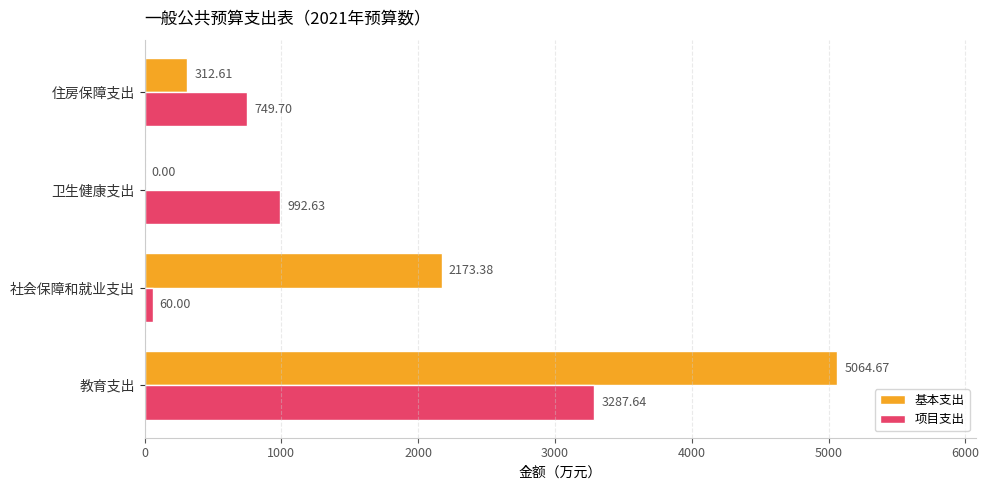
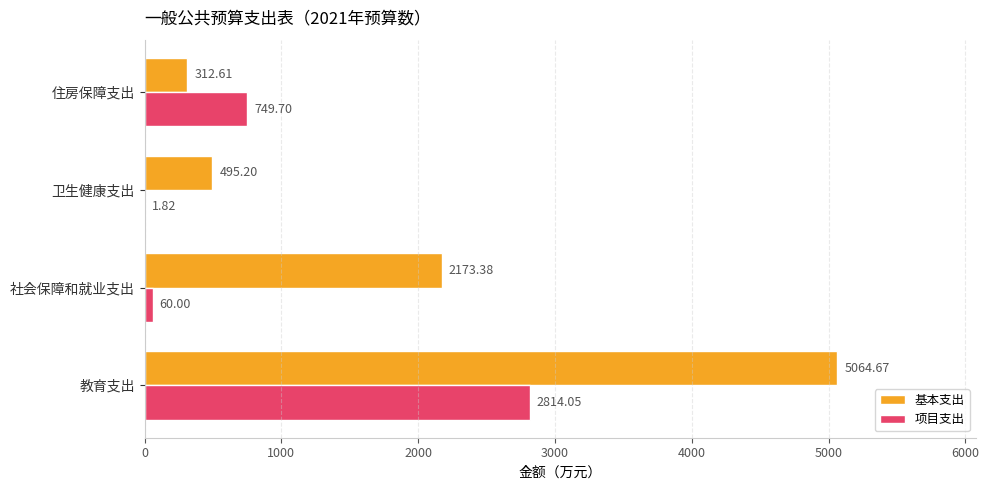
  {
    "基本支出": {
      "住房保障支出": 312.61,
-     "卫生健康支出": 0.00,
+     "卫生健康支出": 495.20,
      "社会保障和就业支出": 2173.38,
      "教育支出": 5064.67
    },
    "项目支出": {
      "住房保障支出": 749.70,
-     "卫生健康支出": 992.63,
+     "卫生健康支出": 1.82,
      "社会保障和就业支出": 60.00,
-     "教育支出": 3287.64
+     "教育支出": 2814.05
    }
  }
